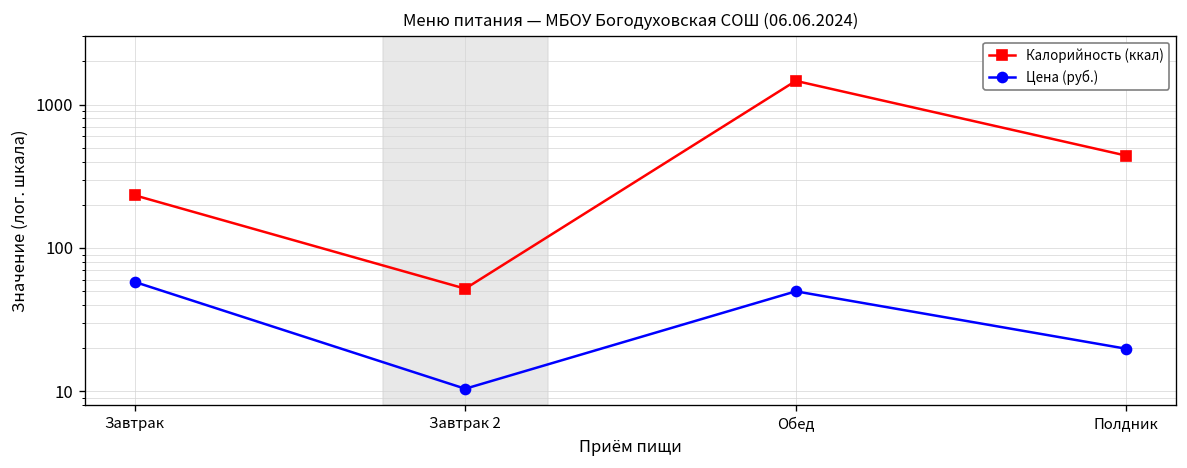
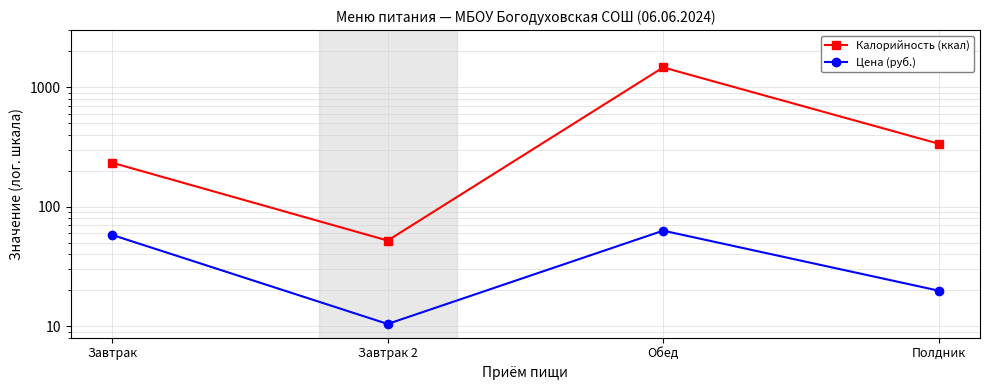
  {
    "Калорийность (ккал)": {
      "Завтрак": 230,
      "Завтрак 2": 50,
      "Обед": 1500,
-     "Полдник": 440
+     "Полдник": 340
    },
    "Цена (руб.)": {
      "Завтрак": 60,
      "Завтрак 2": 10,
-     "Обед": 50,
+     "Обед": 60,
      "Полдник": 20
    }
  }
